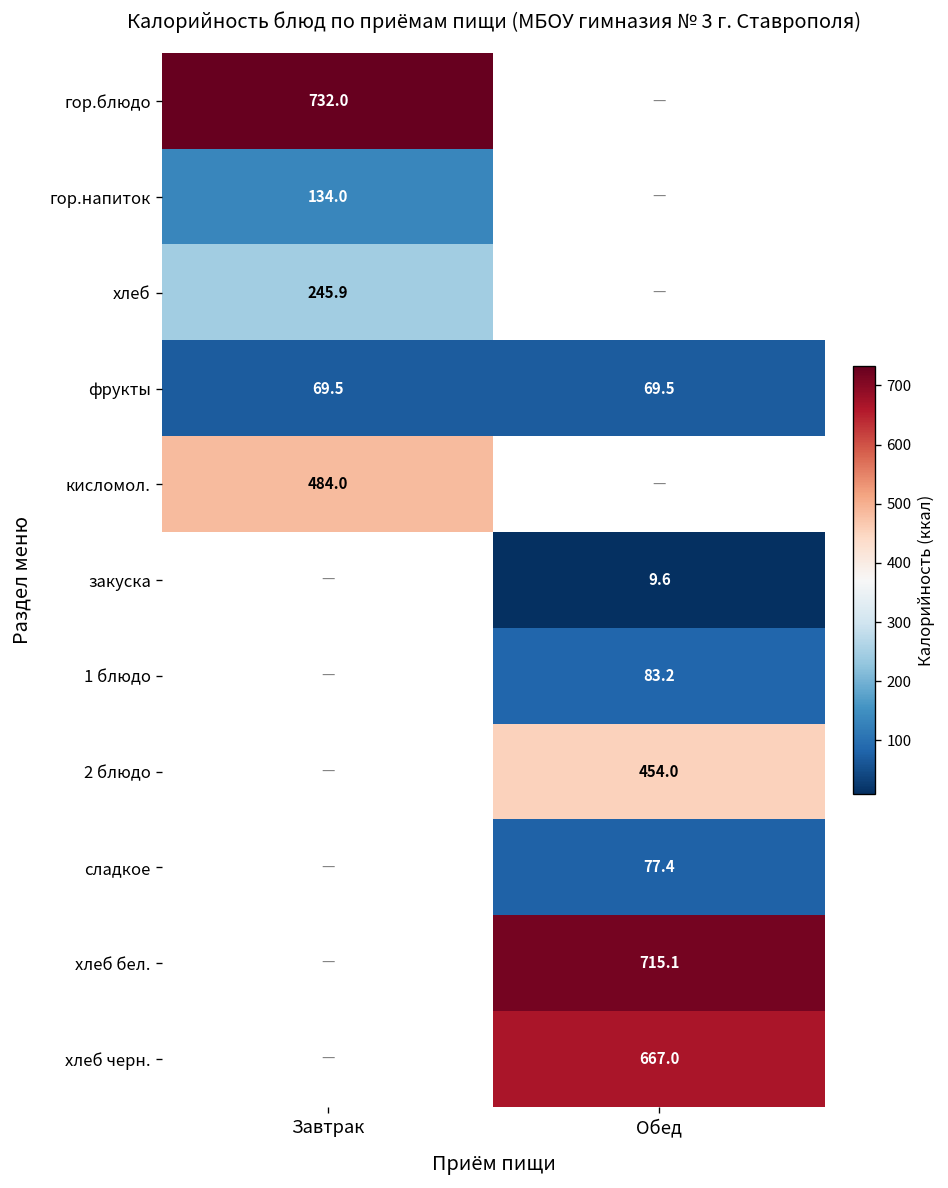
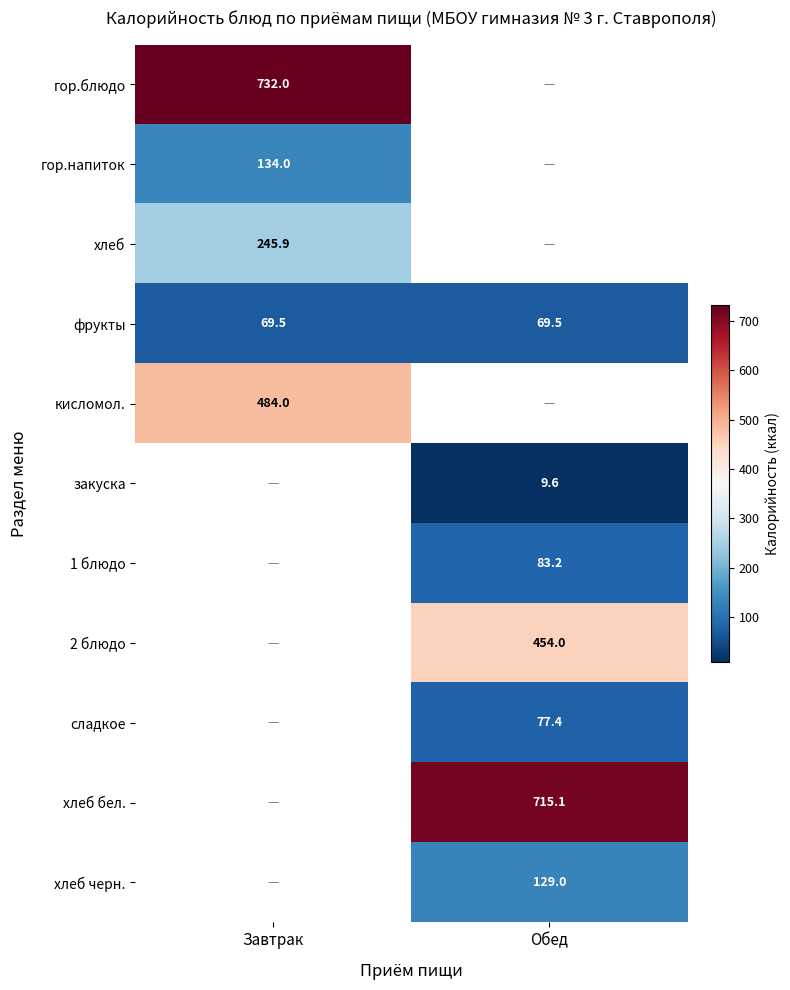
  {
    "гор.блюдо": {
      "Завтрак": 732.0
    },
    "гор.напиток": {
      "Завтрак": 134.0
    },
    "хлеб": {
      "Завтрак": 245.9
    },
    "фрукты": {
      "Завтрак": 69.5,
      "Обед": 69.5
    },
    "кисломол.": {
      "Завтрак": 484.0
    },
    "закуска": {
      "Обед": 9.6
    },
    "1 блюдо": {
      "Обед": 83.2
    },
    "2 блюдо": {
      "Обед": 454.0
    },
    "сладкое": {
      "Обед": 77.4
    },
    "хлеб бел.": {
      "Обед": 715.1
    },
    "хлеб черн.": {
-     "Обед": 667.0
+     "Обед": 129.0
    }
  }
